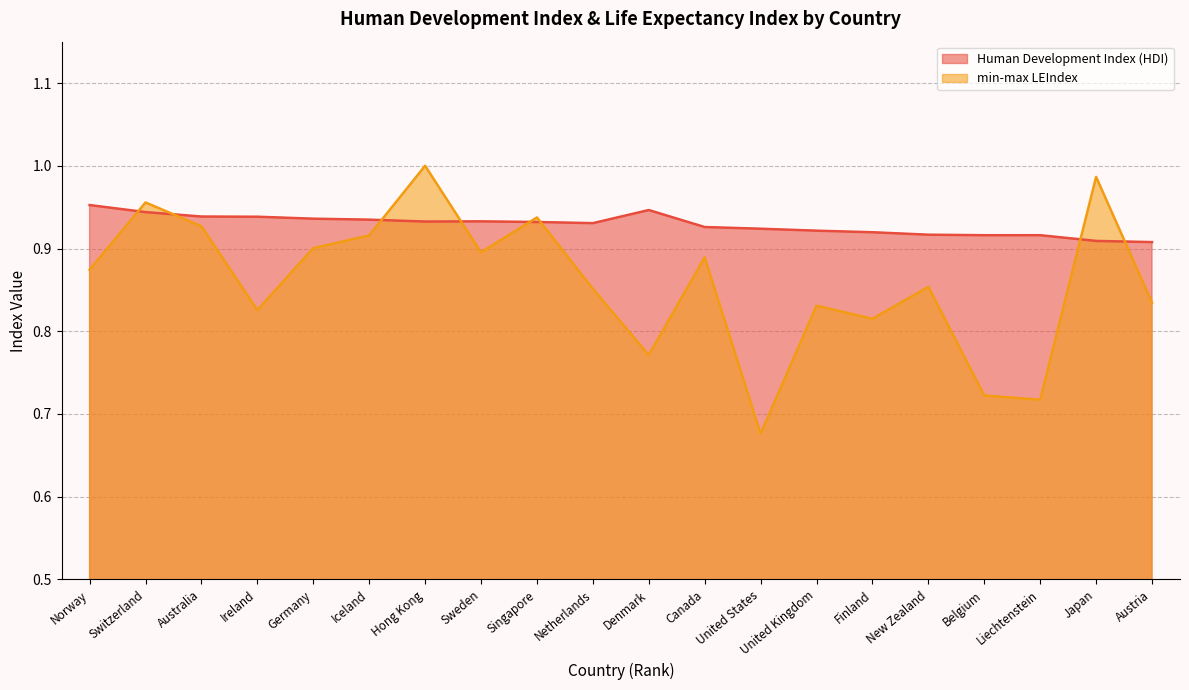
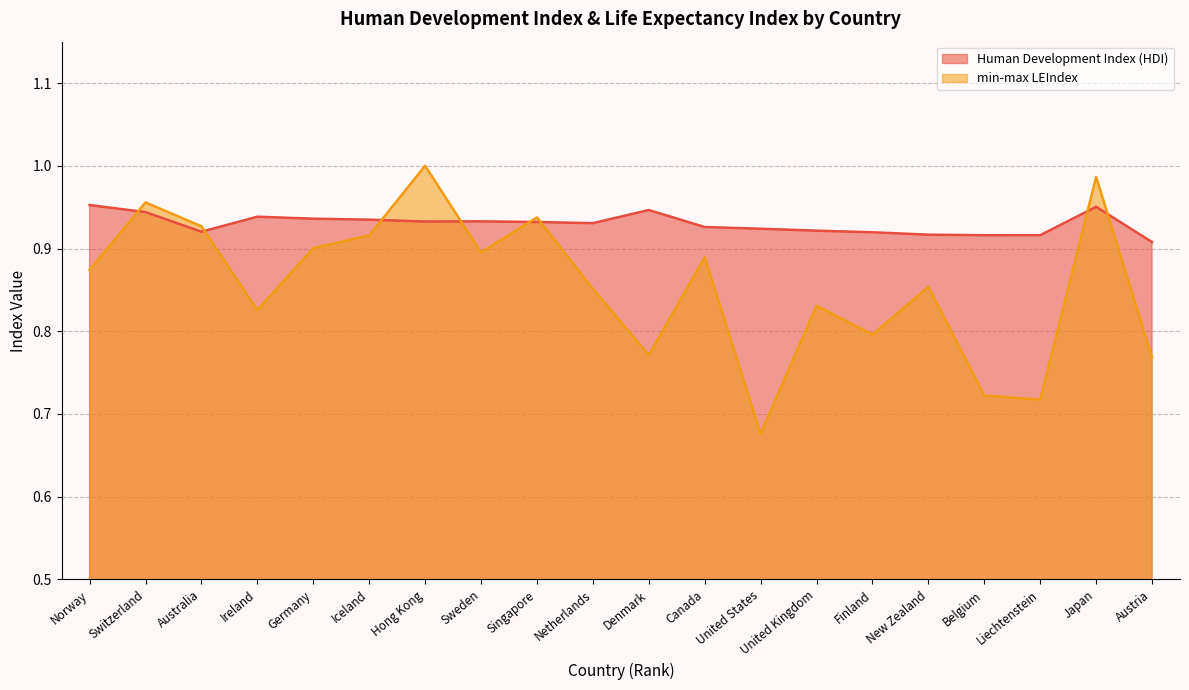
  {
    "Human Development Index (HDI)": {
      "Norway": 0.95,
      "Switzerland": 0.94,
-     "Australia": 0.94,
+     "Australia": 0.92,
      "Ireland": 0.94,
      "Germany": 0.94,
      "Iceland": 0.93,
      "Hong Kong": 0.93,
      "Sweden": 0.93,
      "Singapore": 0.93,
      "Netherlands": 0.93,
      "Denmark": 0.95,
      "Canada": 0.93,
      "United States": 0.92,
      "United Kingdom": 0.92,
      "Finland": 0.92,
      "New Zealand": 0.92,
      "Belgium": 0.92,
      "Liechtenstein": 0.92,
-     "Japan": 0.91,
+     "Japan": 0.95,
      "Austria": 0.91
    },
    "min-max LEIndex": {
      "Norway": 0.87,
      "Switzerland": 0.96,
      "Australia": 0.93,
      "Ireland": 0.83,
      "Germany": 0.90,
      "Iceland": 0.92,
      "Hong Kong": 1.00,
      "Sweden": 0.90,
      "Singapore": 0.94,
      "Netherlands": 0.85,
      "Denmark": 0.77,
      "Canada": 0.89,
      "United States": 0.68,
      "United Kingdom": 0.83,
-     "Finland": 0.82,
+     "Finland": 0.80,
      "New Zealand": 0.85,
      "Belgium": 0.72,
      "Liechtenstein": 0.72,
      "Japan": 0.99,
-     "Austria": 0.83
+     "Austria": 0.77
    }
  }
